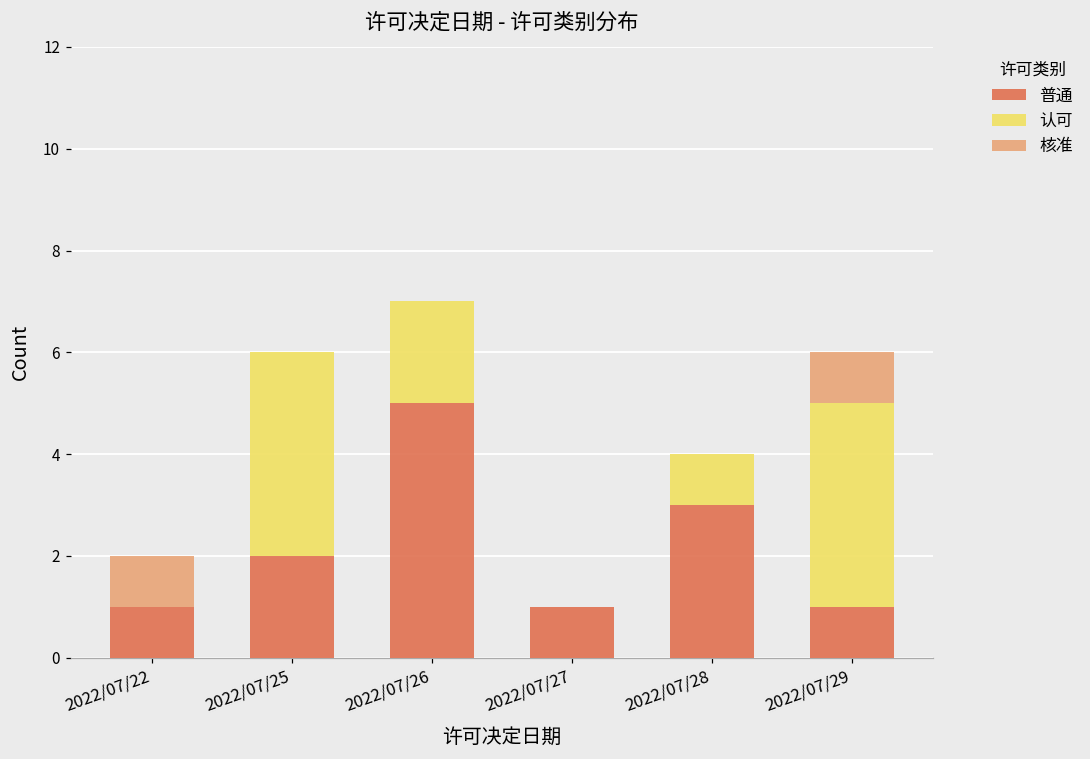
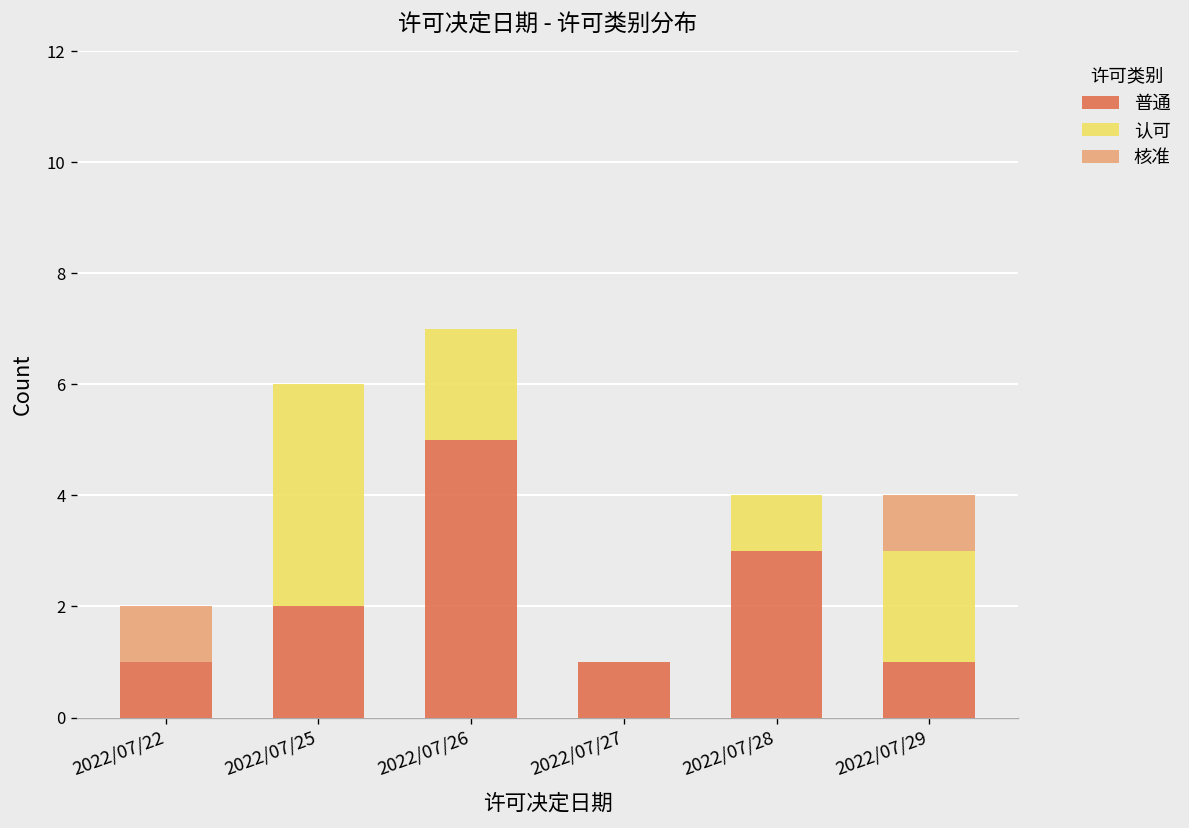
  {
    "认可": {
      "2022/07/22": 0,
      "2022/07/25": 4,
      "2022/07/26": 2,
      "2022/07/27": 0,
      "2022/07/28": 1,
-     "2022/07/29": 4
+     "2022/07/29": 2
    }
  }
